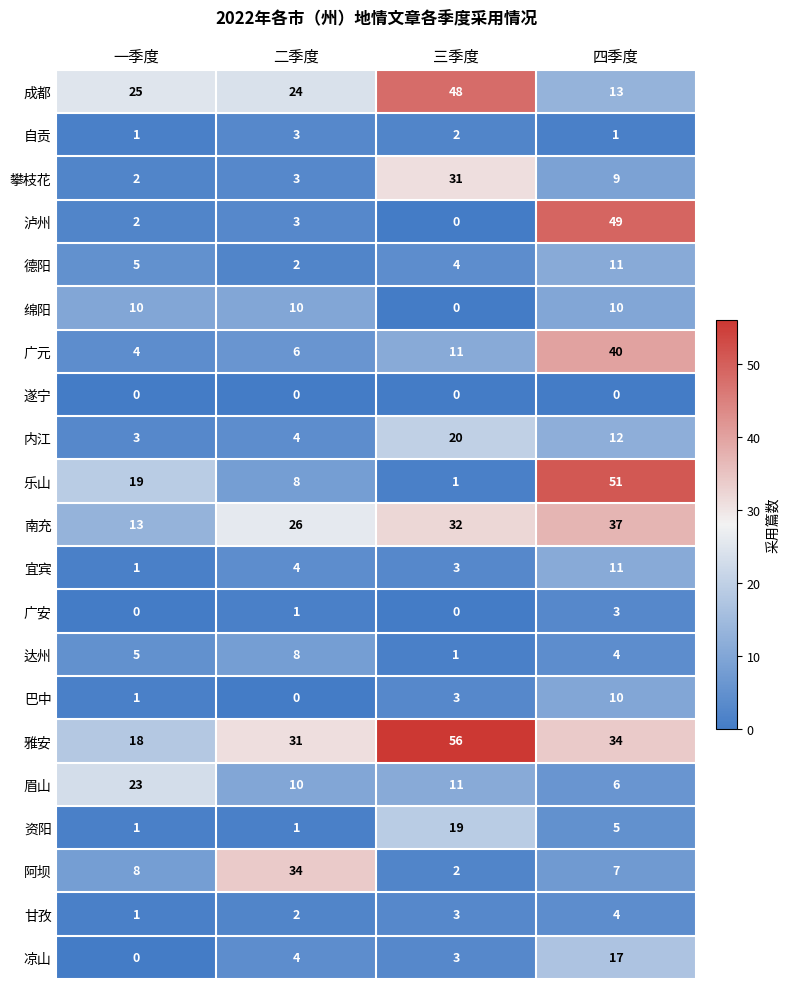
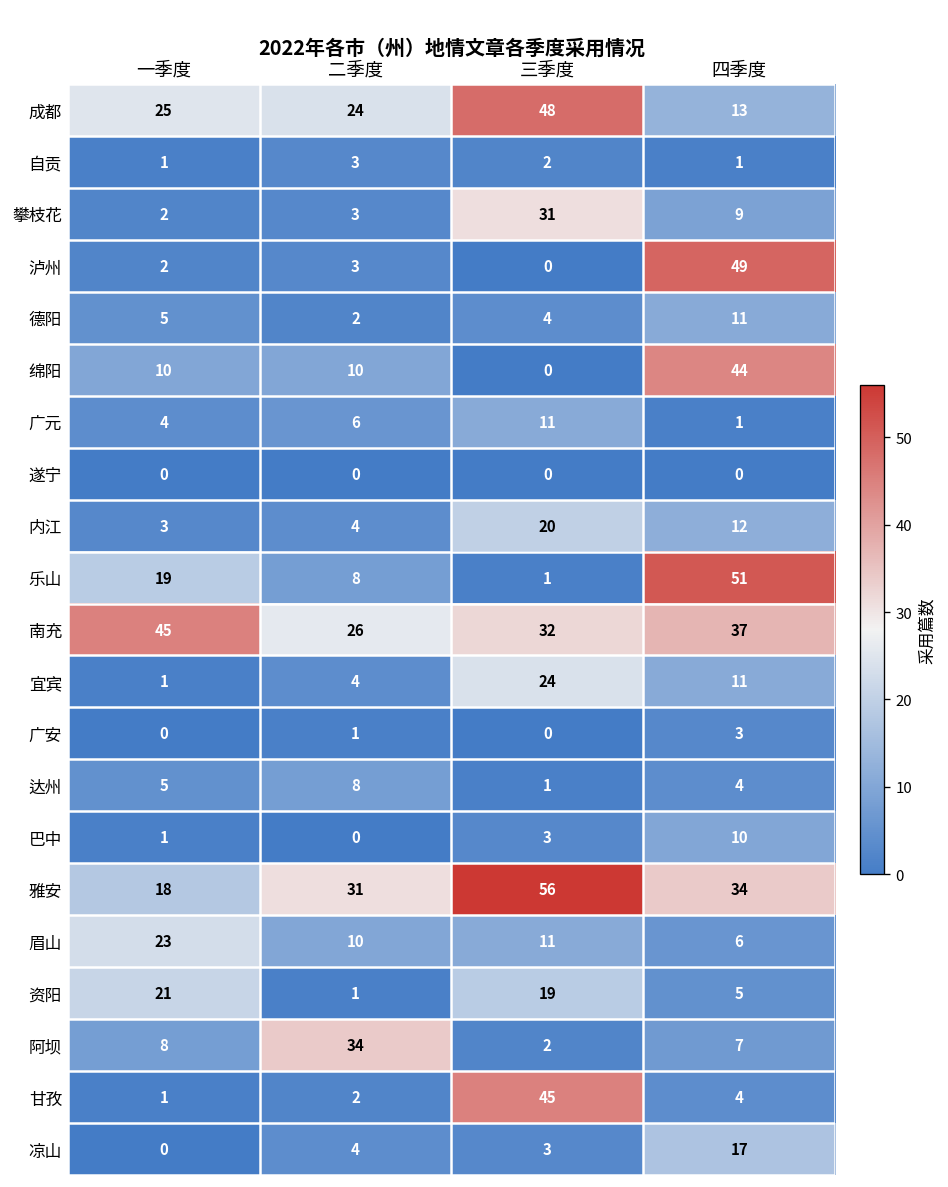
  {
    "成都": {
      "一季度": 25,
      "二季度": 24,
      "三季度": 48,
      "四季度": 13
    },
    "自贡": {
      "一季度": 1,
      "二季度": 3,
      "三季度": 2,
      "四季度": 1
    },
    "攀枝花": {
      "一季度": 2,
      "二季度": 3,
      "三季度": 31,
      "四季度": 9
    },
    "泸州": {
      "一季度": 2,
      "二季度": 3,
      "三季度": 0,
      "四季度": 49
    },
    "德阳": {
      "一季度": 5,
      "二季度": 2,
      "三季度": 4,
      "四季度": 11
    },
    "绵阳": {
      "一季度": 10,
      "二季度": 10,
      "三季度": 0,
-     "四季度": 10
+     "四季度": 44
    },
    "广元": {
      "一季度": 4,
      "二季度": 6,
      "三季度": 11,
-     "四季度": 40
+     "四季度": 1
    },
    "遂宁": {
      "一季度": 0,
      "二季度": 0,
      "三季度": 0,
      "四季度": 0
    },
    "内江": {
      "一季度": 3,
      "二季度": 4,
      "三季度": 20,
      "四季度": 12
    },
    "乐山": {
      "一季度": 19,
      "二季度": 8,
      "三季度": 1,
      "四季度": 51
    },
    "南充": {
-     "一季度": 13,
+     "一季度": 45,
      "二季度": 26,
      "三季度": 32,
      "四季度": 37
    },
    "宜宾": {
      "一季度": 1,
      "二季度": 4,
-     "三季度": 3,
+     "三季度": 24,
      "四季度": 11
    },
    "广安": {
      "一季度": 0,
      "二季度": 1,
      "三季度": 0,
      "四季度": 3
    },
    "达州": {
      "一季度": 5,
      "二季度": 8,
      "三季度": 1,
      "四季度": 4
    },
    "巴中": {
      "一季度": 1,
      "二季度": 0,
      "三季度": 3,
      "四季度": 10
    },
    "雅安": {
      "一季度": 18,
      "二季度": 31,
      "三季度": 56,
      "四季度": 34
    },
    "眉山": {
      "一季度": 23,
      "二季度": 10,
      "三季度": 11,
      "四季度": 6
    },
    "资阳": {
-     "一季度": 1,
+     "一季度": 21,
      "二季度": 1,
      "三季度": 19,
      "四季度": 5
    },
    "阿坝": {
      "一季度": 8,
      "二季度": 34,
      "三季度": 2,
      "四季度": 7
    },
    "甘孜": {
      "一季度": 1,
      "二季度": 2,
-     "三季度": 3,
+     "三季度": 45,
      "四季度": 4
    },
    "凉山": {
      "一季度": 0,
      "二季度": 4,
      "三季度": 3,
      "四季度": 17
    }
  }
